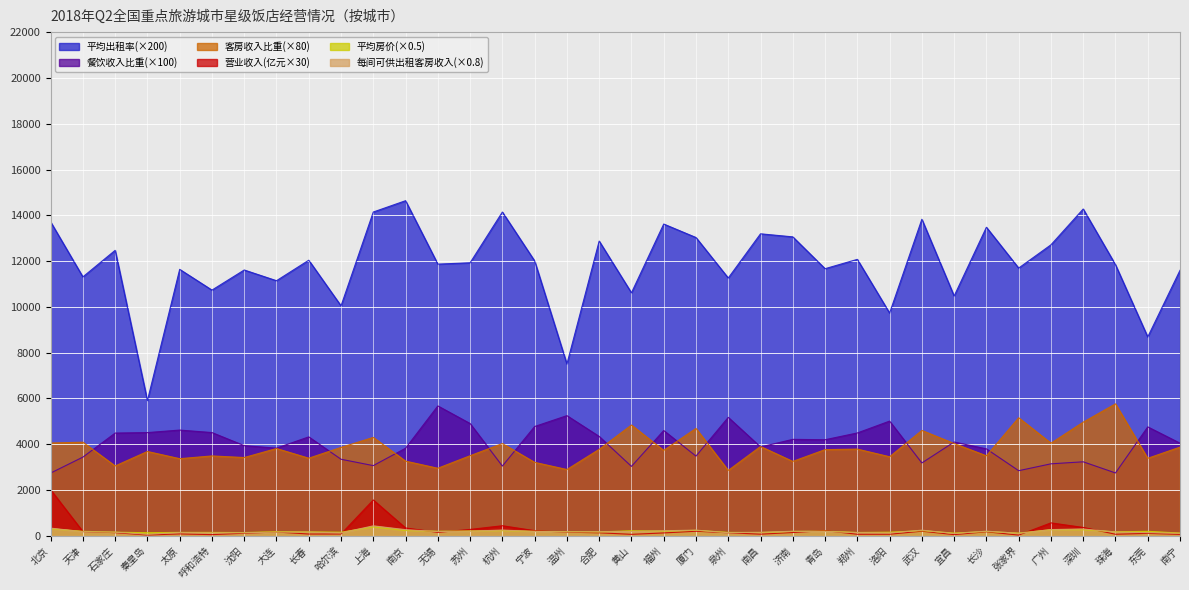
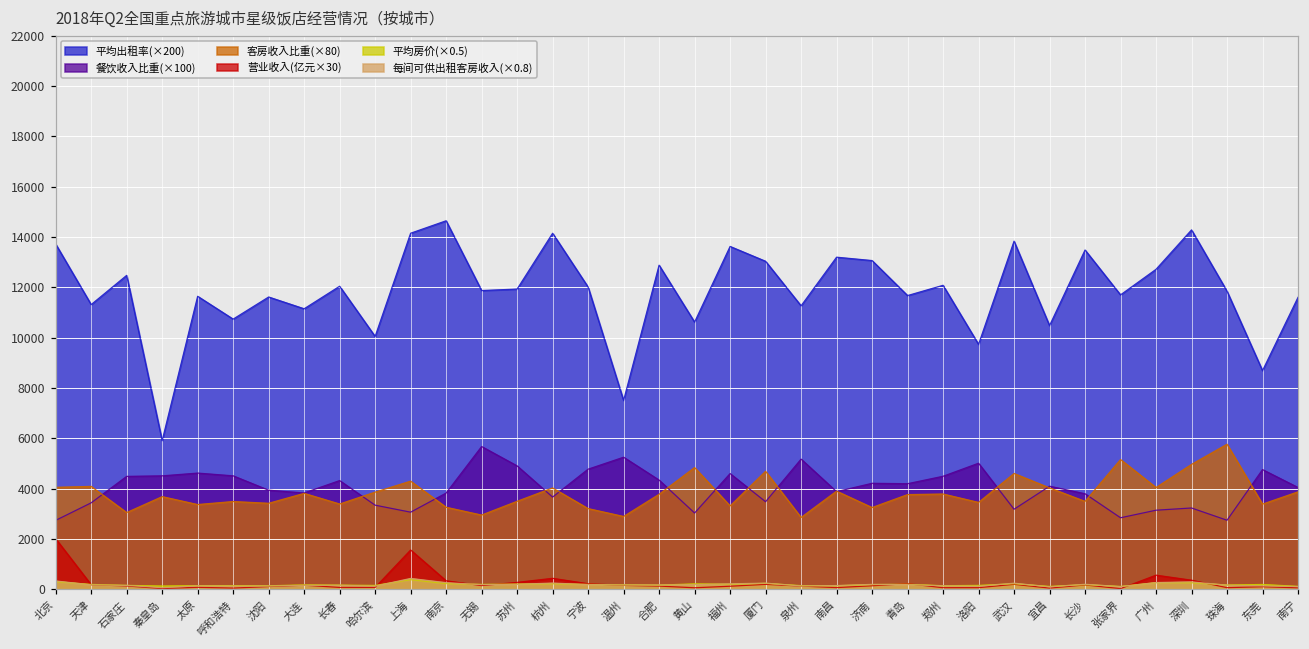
  {
    "平均出租率(×200)": {
      "北京": 13700,
      "天津": 11300,
      "石家庄": 12500,
      "秦皇岛": 5900,
      "太原": 11600,
      "呼和浩特": 10700,
      "沈阳": 11600,
      "大连": 11100,
      "长春": 12000,
      "哈尔滨": 10000,
      "上海": 14100,
      "南京": 14600,
      "无锡": 11900,
      "苏州": 11900,
      "杭州": 14100,
      "宁波": 12000,
      "温州": 7500,
      "合肥": 12900,
      "黄山": 10600,
      "福州": 13600,
      "厦门": 13000,
      "泉州": 11300,
      "南昌": 13200,
      "济南": 13100,
      "青岛": 11700,
      "郑州": 12100,
      "洛阳": 9700,
      "武汉": 13800,
      "宜昌": 10500,
      "长沙": 13500,
      "张家界": 11700,
      "广州": 12700,
      "深圳": 14300,
      "珠海": 11800,
      "东莞": 8700,
      "南宁": 11600
    },
    "餐饮收入比重(×100)": {
      "北京": 2700,
      "天津": 3400,
      "石家庄": 4500,
      "秦皇岛": 4500,
      "太原": 4600,
      "呼和浩特": 4500,
      "沈阳": 3900,
      "长春": 4300,
      "哈尔滨": 3300,
      "上海": 3100,
      "南京": 3800,
      "无锡": 5700,
      "苏州": 4900,
-     "杭州": 3000,
+     "杭州": 3700,
      "宁波": 4800,
      "温州": 5200,
      "合肥": 4300,
      "黄山": 3000,
      "福州": 4600,
      "厦门": 3500,
      "泉州": 5200,
      "济南": 4200,
      "青岛": 4200,
      "郑州": 4500,
      "洛阳": 5000,
      "武汉": 3200,
      "长沙": 3800,
      "张家界": 2800,
      "广州": 3100,
      "深圳": 3200,
      "珠海": 2700,
      "东莞": 4800,
      "南宁": 4000
    },
    "客房收入比重(×80)": {
      "北京": 4000,
      "天津": 4100,
      "石家庄": 3000,
      "秦皇岛": 3700,
      "太原": 3400,
      "呼和浩特": 3500,
      "沈阳": 3400,
      "长春": 3400,
      "哈尔滨": 3900,
      "上海": 4300,
      "南京": 3300,
      "无锡": 2900,
      "苏州": 3500,
      "杭州": 4000,
      "宁波": 3200,
      "温州": 2900,
      "合肥": 3800,
      "黄山": 4800,
-     "福州": 3700,
+     "福州": 3300,
      "厦门": 4700,
      "泉州": 2900,
      "济南": 3200,
      "青岛": 3800,
      "郑州": 3800,
      "洛阳": 3400,
      "武汉": 4600,
      "长沙": 3500,
      "张家界": 5200,
      "广州": 4000,
      "深圳": 5000,
      "珠海": 5800,
      "东莞": 3400,
      "南宁": 3900
    },
    "营业收入(亿元×30)": {
      "北京": 2000,
      "上海": 1600,
      "杭州": 400,
      "黄山": 100,
      "广州": 600
    }
  }
